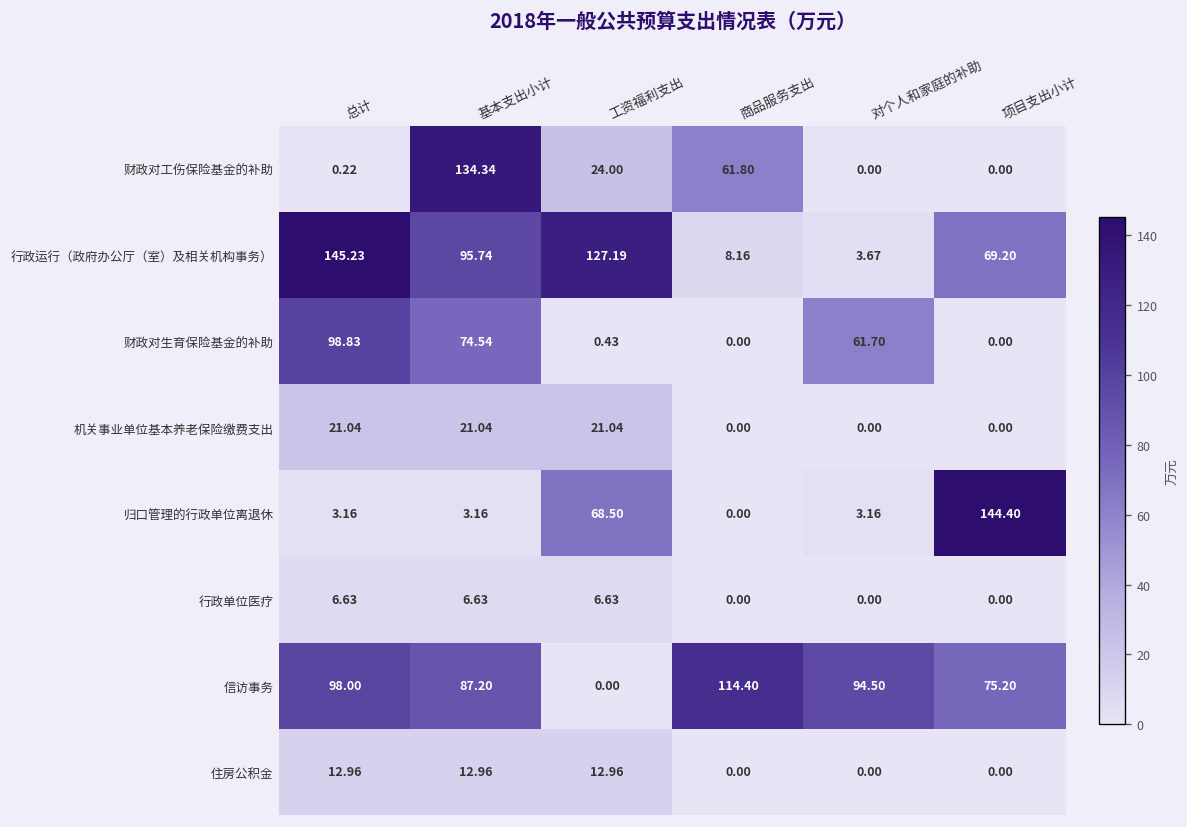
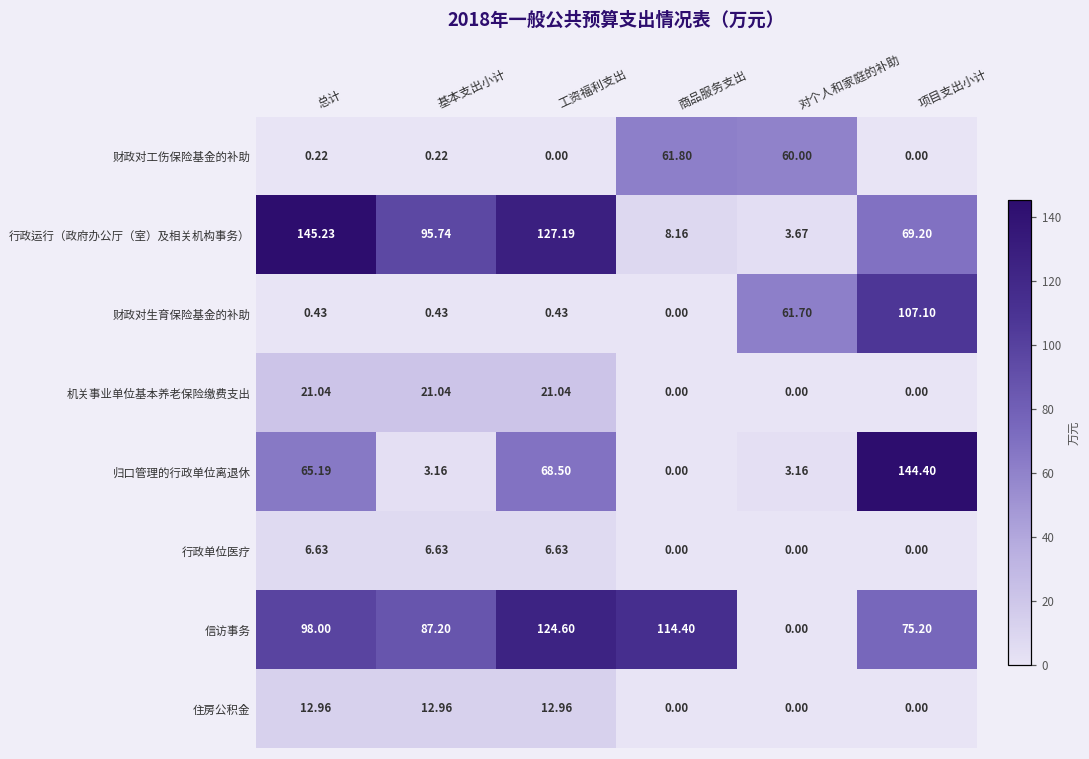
  {
    "财政对工伤保险基金的补助": {
      "总计": 0.22,
-     "基本支出小计": 134.34,
-     "工资福利支出": 24.00,
+     "基本支出小计": 0.22,
+     "工资福利支出": 0.00,
      "商品服务支出": 61.80,
-     "对个人和家庭的补助": 0.00,
+     "对个人和家庭的补助": 60.00,
      "项目支出小计": 0.00
    },
    "行政运行（政府办公厅（室）及相关机构事务）": {
      "总计": 145.23,
      "基本支出小计": 95.74,
      "工资福利支出": 127.19,
      "商品服务支出": 8.16,
      "对个人和家庭的补助": 3.67,
      "项目支出小计": 69.20
    },
    "财政对生育保险基金的补助": {
-     "总计": 98.83,
-     "基本支出小计": 74.54,
+     "总计": 0.43,
+     "基本支出小计": 0.43,
      "工资福利支出": 0.43,
      "商品服务支出": 0.00,
      "对个人和家庭的补助": 61.70,
-     "项目支出小计": 0.00
+     "项目支出小计": 107.10
    },
    "机关事业单位基本养老保险缴费支出": {
      "总计": 21.04,
      "基本支出小计": 21.04,
      "工资福利支出": 21.04,
      "商品服务支出": 0.00,
      "对个人和家庭的补助": 0.00,
      "项目支出小计": 0.00
    },
    "归口管理的行政单位离退休": {
-     "总计": 3.16,
+     "总计": 65.19,
      "基本支出小计": 3.16,
      "工资福利支出": 68.50,
      "商品服务支出": 0.00,
      "对个人和家庭的补助": 3.16,
      "项目支出小计": 144.40
    },
    "行政单位医疗": {
      "总计": 6.63,
      "基本支出小计": 6.63,
      "工资福利支出": 6.63,
      "商品服务支出": 0.00,
      "对个人和家庭的补助": 0.00,
      "项目支出小计": 0.00
    },
    "信访事务": {
      "总计": 98.00,
      "基本支出小计": 87.20,
-     "工资福利支出": 0.00,
+     "工资福利支出": 124.60,
      "商品服务支出": 114.40,
-     "对个人和家庭的补助": 94.50,
+     "对个人和家庭的补助": 0.00,
      "项目支出小计": 75.20
    },
    "住房公积金": {
      "总计": 12.96,
      "基本支出小计": 12.96,
      "工资福利支出": 12.96,
      "商品服务支出": 0.00,
      "对个人和家庭的补助": 0.00,
      "项目支出小计": 0.00
    }
  }
